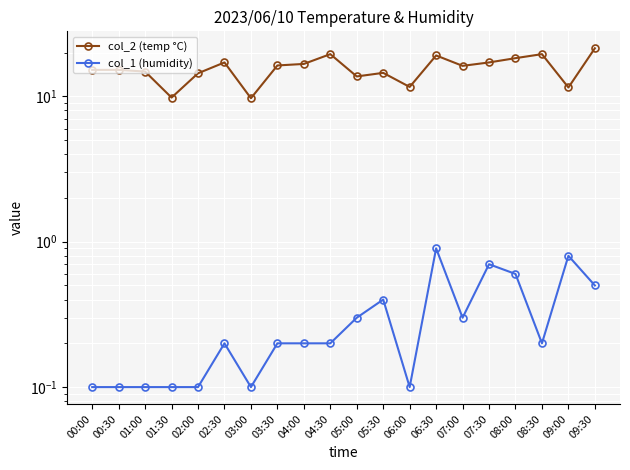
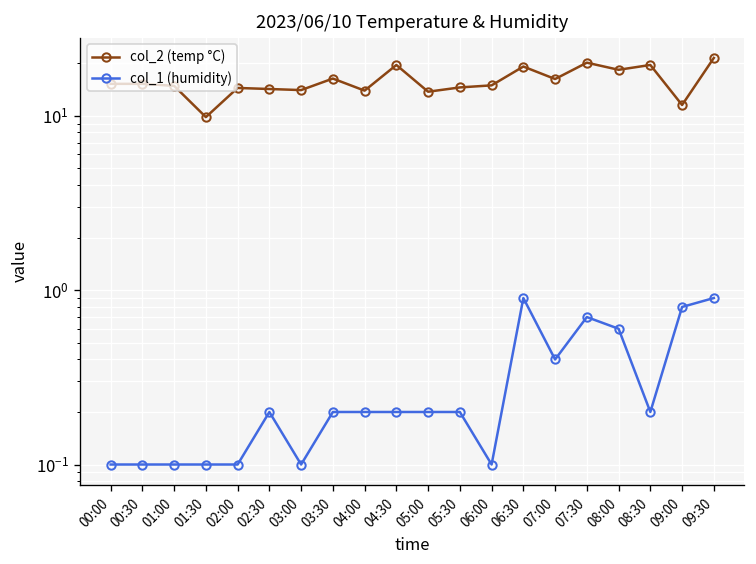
  {
    "col_2 (temp °C)": {
      "01:30": 10,
      "02:00": 14,
-     "02:30": 17,
-     "03:00": 10,
+     "02:30": 14,
+     "03:00": 14,
      "03:30": 16,
-     "04:00": 17,
+     "04:00": 14,
      "04:30": 20,
      "05:00": 14,
      "05:30": 15,
-     "06:00": 12,
+     "06:00": 15,
      "06:30": 19,
      "07:00": 16,
-     "07:30": 17,
+     "07:30": 20,
      "08:00": 18,
      "08:30": 20,
      "09:00": 12,
      "09:30": 21
    },
    "col_1 (humidity)": {
      "00:00": 0.1,
      "00:30": 0.1,
      "01:00": 0.1,
      "01:30": 0.1,
      "02:00": 0.1,
      "02:30": 0.2,
      "03:00": 0.1,
      "03:30": 0.2,
      "04:00": 0.2,
      "04:30": 0.2,
-     "05:00": 0.3,
-     "05:30": 0.4,
+     "05:00": 0.2,
+     "05:30": 0.2,
      "06:00": 0.1,
      "06:30": 0.9,
-     "07:00": 0.3,
+     "07:00": 0.4,
      "07:30": 0.7,
      "08:00": 0.6,
      "08:30": 0.2,
      "09:00": 0.8,
-     "09:30": 0.5
+     "09:30": 0.9
    }
  }
